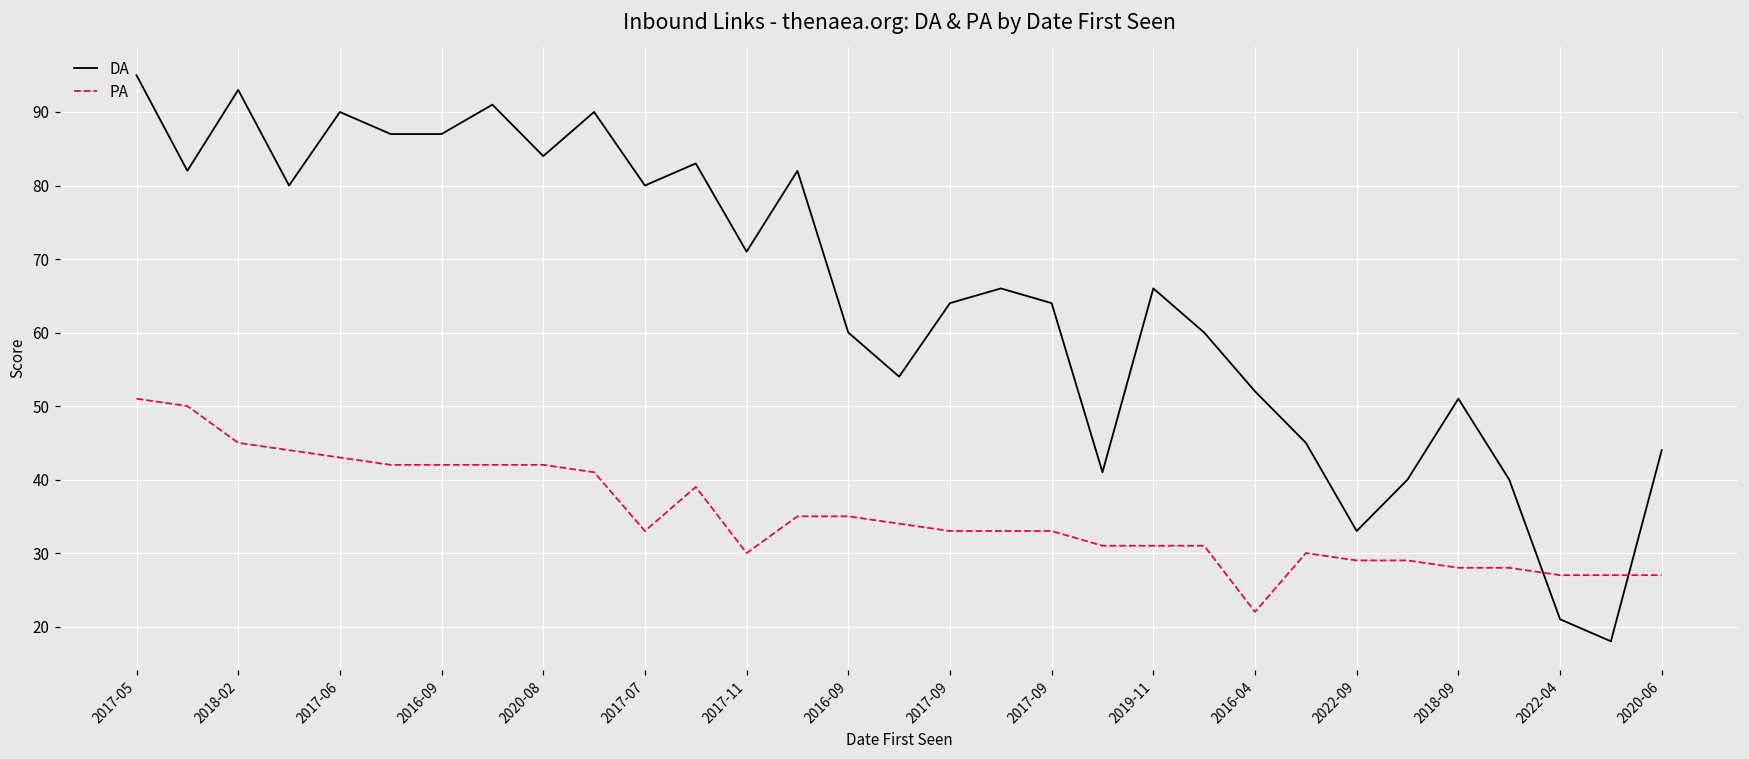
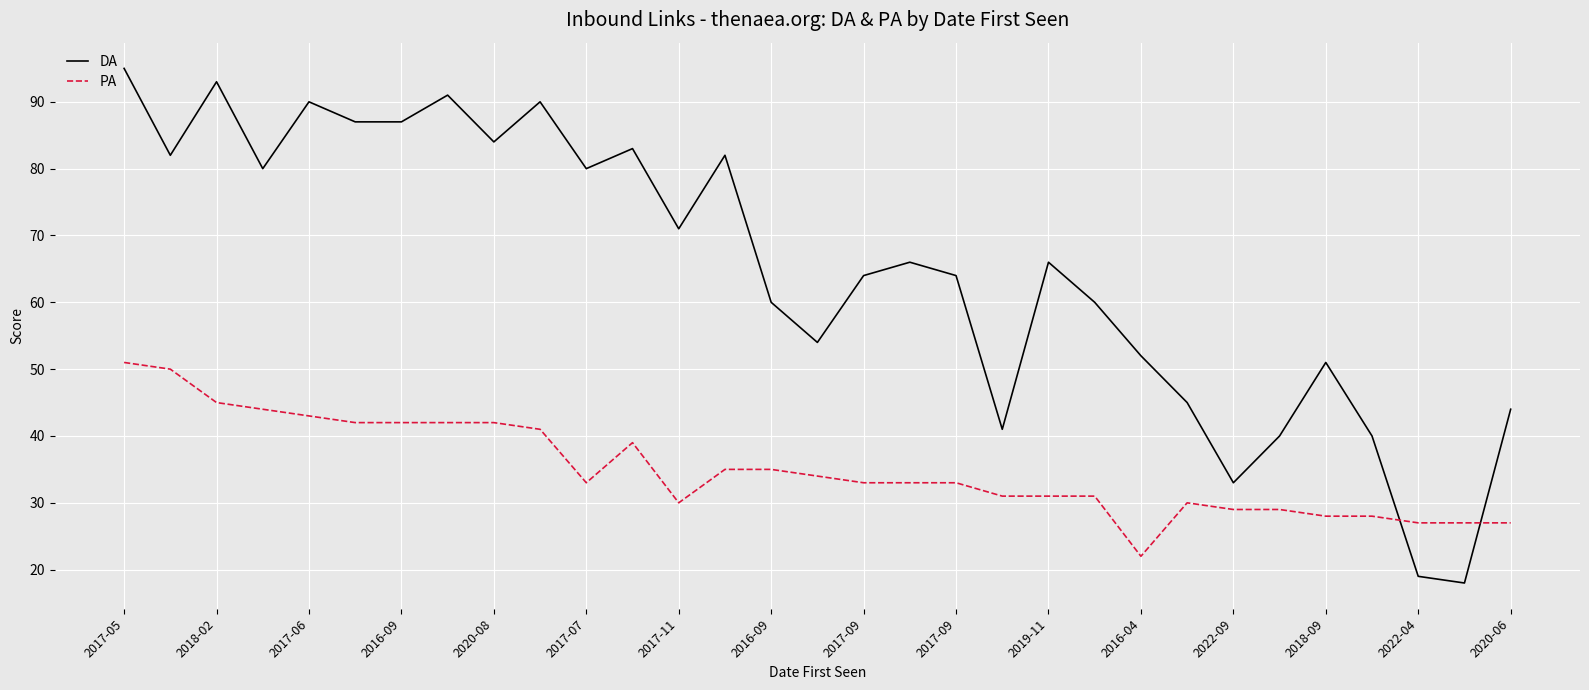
  {
    "DA": {
      "2017-05": 95,
      "2018-02": 93,
      "2017-06": 90,
      "2020-08": 84,
      "2017-07": 80,
      "2017-11": 71,
      "2019-11": 66,
      "2016-04": 52,
      "2022-09": 33,
      "2018-09": 51,
-     "2022-04": 21,
+     "2022-04": 19,
      "2020-06": 44
    },
    "PA": {
      "2017-05": 51,
      "2018-02": 45,
      "2017-06": 43,
      "2020-08": 42,
      "2017-07": 33,
      "2017-11": 30,
      "2019-11": 31,
      "2016-04": 22,
      "2022-09": 29,
      "2018-09": 28,
      "2022-04": 27,
      "2020-06": 27
    }
  }
